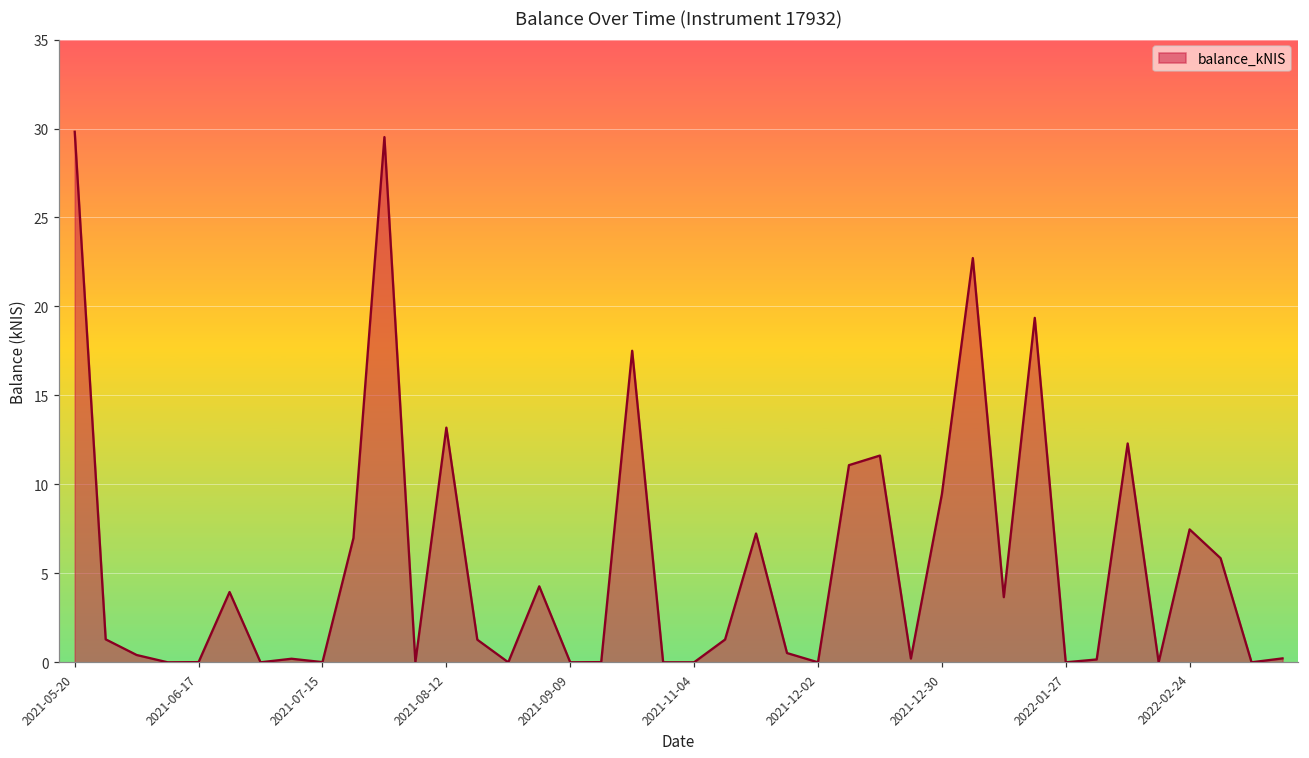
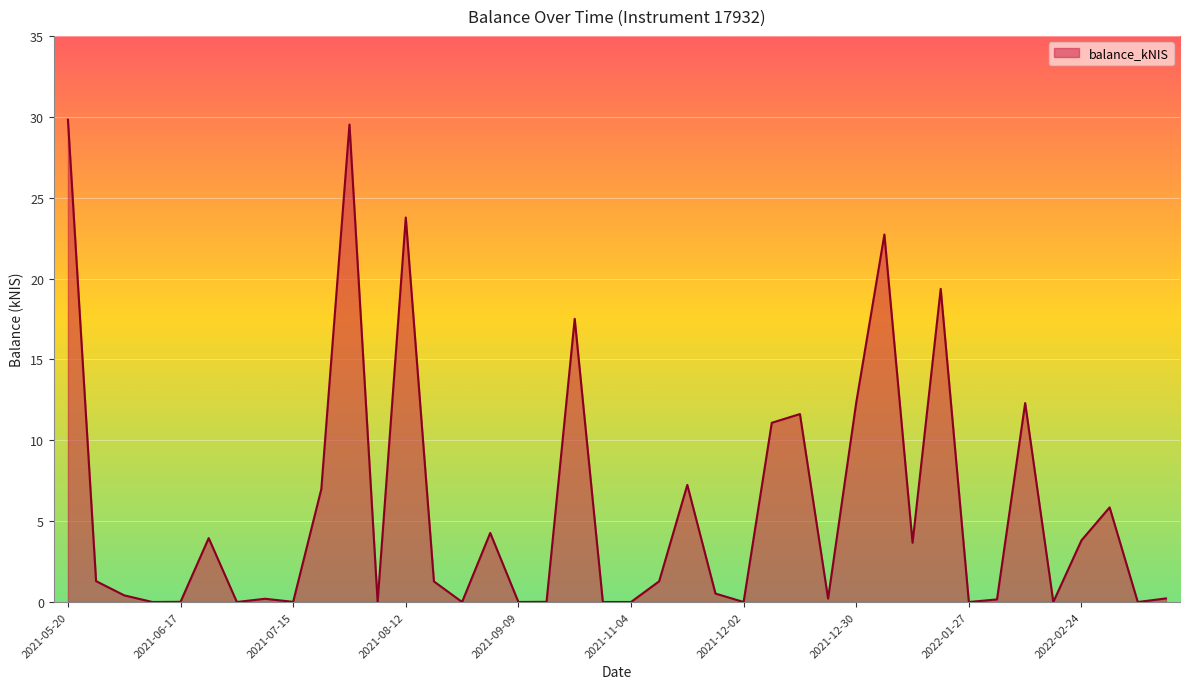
  {
    "2021-05-20": 29.8,
    "2021-06-17": 0.0,
    "2021-07-15": 0.0,
-   "2021-08-12": 13.2,
+   "2021-08-12": 23.8,
    "2021-09-09": 0.0,
    "2021-11-04": 0.0,
    "2021-12-02": 0.0,
-   "2021-12-30": 9.4,
+   "2021-12-30": 12.3,
    "2022-01-27": 0.0,
-   "2022-02-24": 7.5
+   "2022-02-24": 3.8
  }
